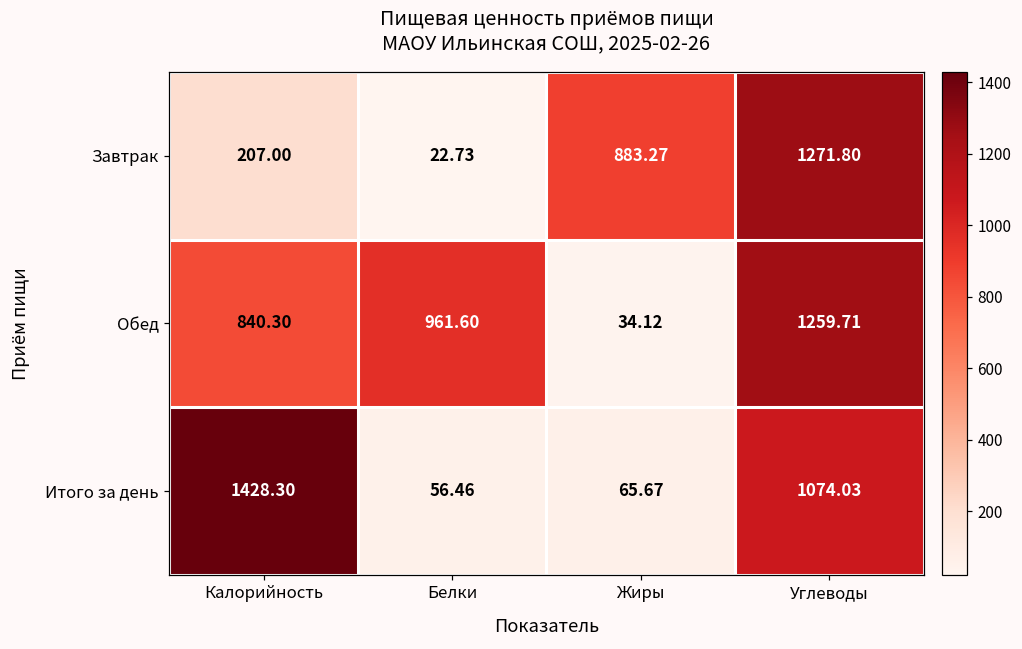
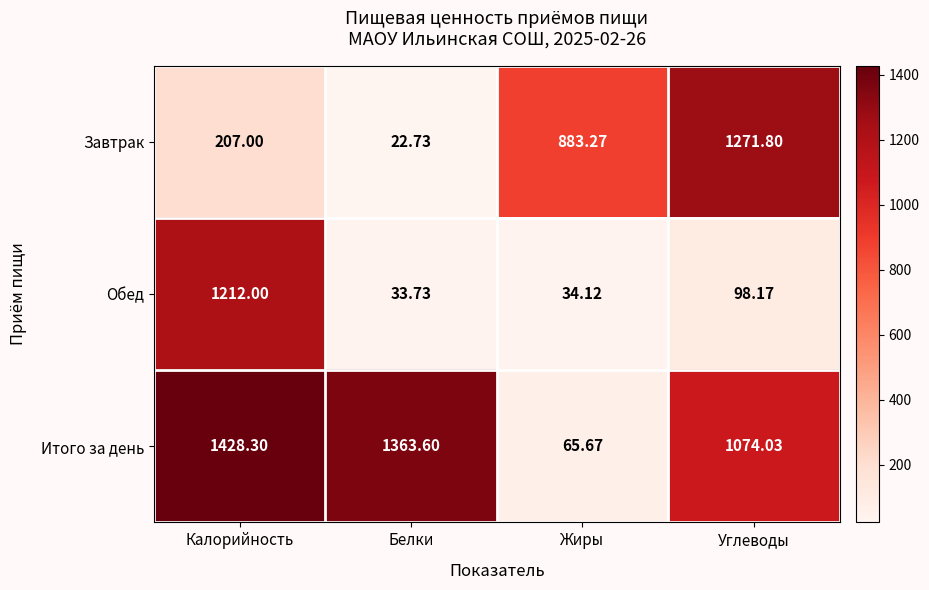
  {
    "Завтрак": {
      "Калорийность": 207.00,
      "Белки": 22.73,
      "Жиры": 883.27,
      "Углеводы": 1271.80
    },
    "Обед": {
-     "Калорийность": 840.30,
-     "Белки": 961.60,
+     "Калорийность": 1212.00,
+     "Белки": 33.73,
      "Жиры": 34.12,
-     "Углеводы": 1259.71
+     "Углеводы": 98.17
    },
    "Итого за день": {
      "Калорийность": 1428.30,
-     "Белки": 56.46,
+     "Белки": 1363.60,
      "Жиры": 65.67,
      "Углеводы": 1074.03
    }
  }
